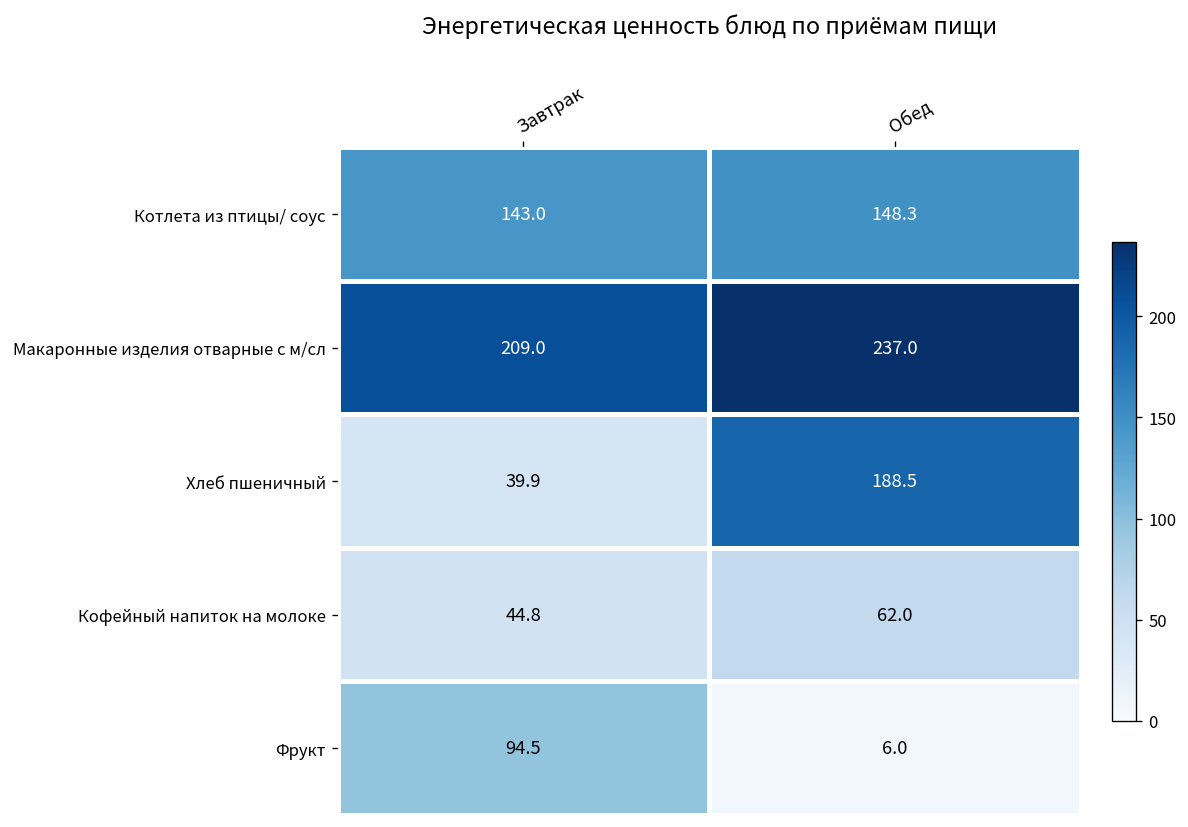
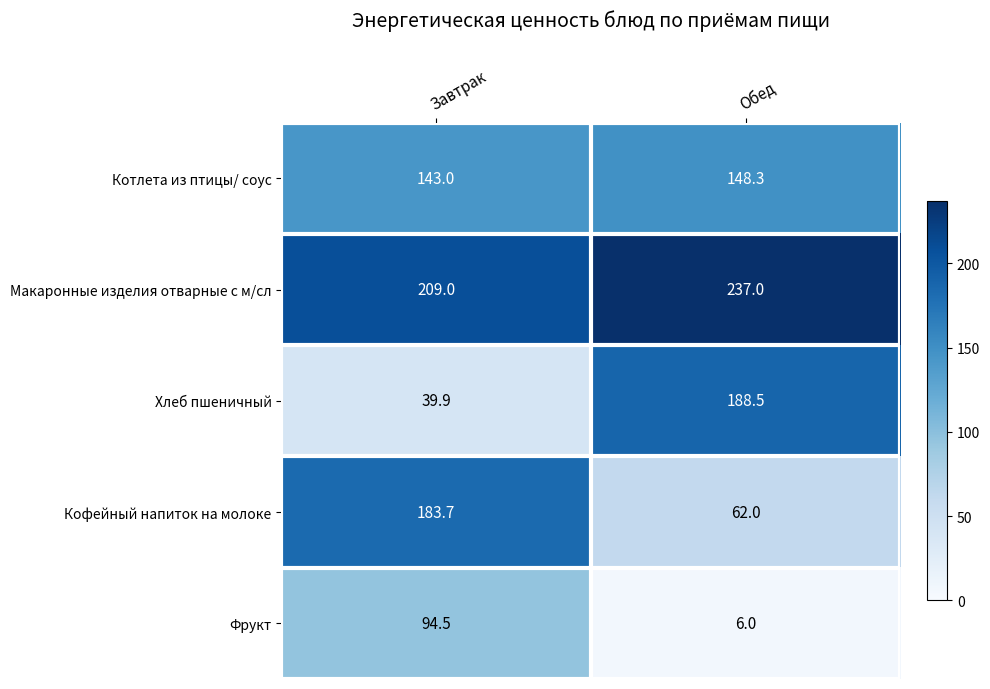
  {
    "Котлета из птицы/ соус": {
      "Завтрак": 143.0,
      "Обед": 148.3
    },
    "Макаронные изделия отварные с м/сл": {
      "Завтрак": 209.0,
      "Обед": 237.0
    },
    "Хлеб пшеничный": {
      "Завтрак": 39.9,
      "Обед": 188.5
    },
    "Кофейный напиток на молоке": {
-     "Завтрак": 44.8,
+     "Завтрак": 183.7,
      "Обед": 62.0
    },
    "Фрукт": {
      "Завтрак": 94.5,
      "Обед": 6.0
    }
  }
